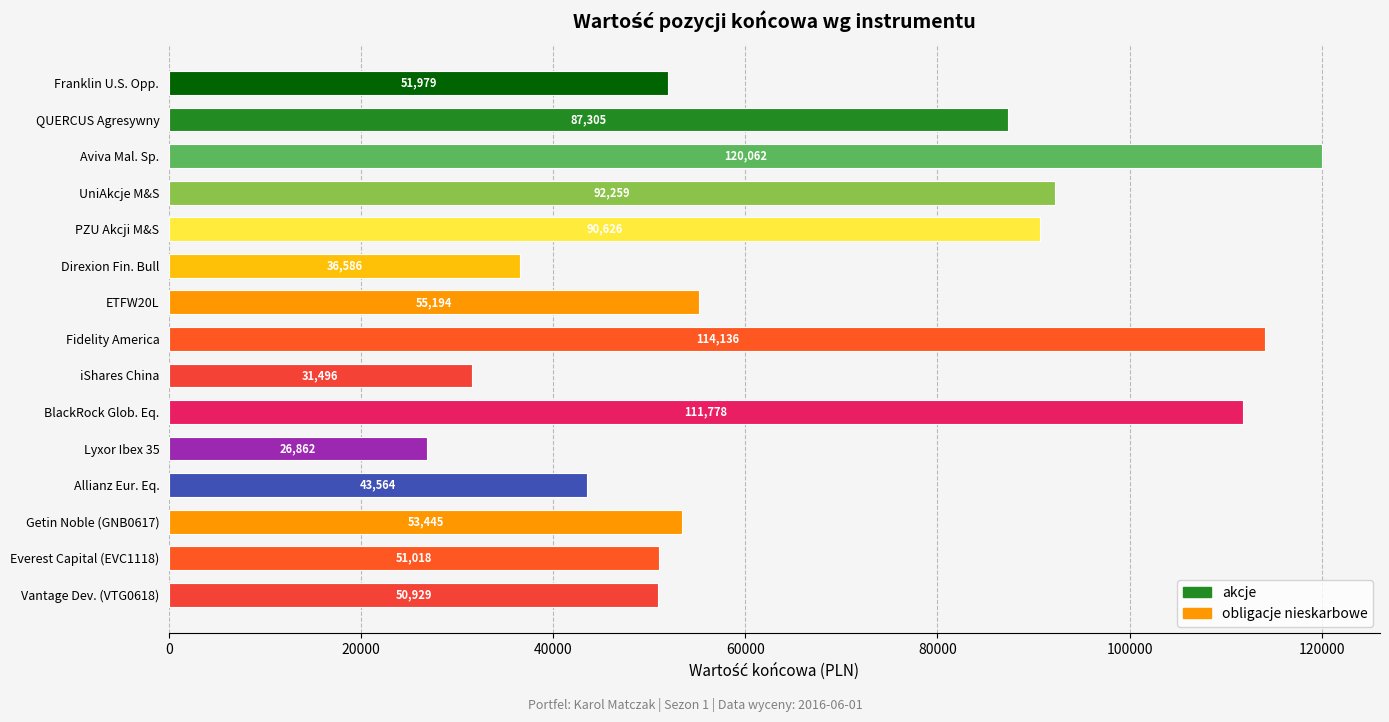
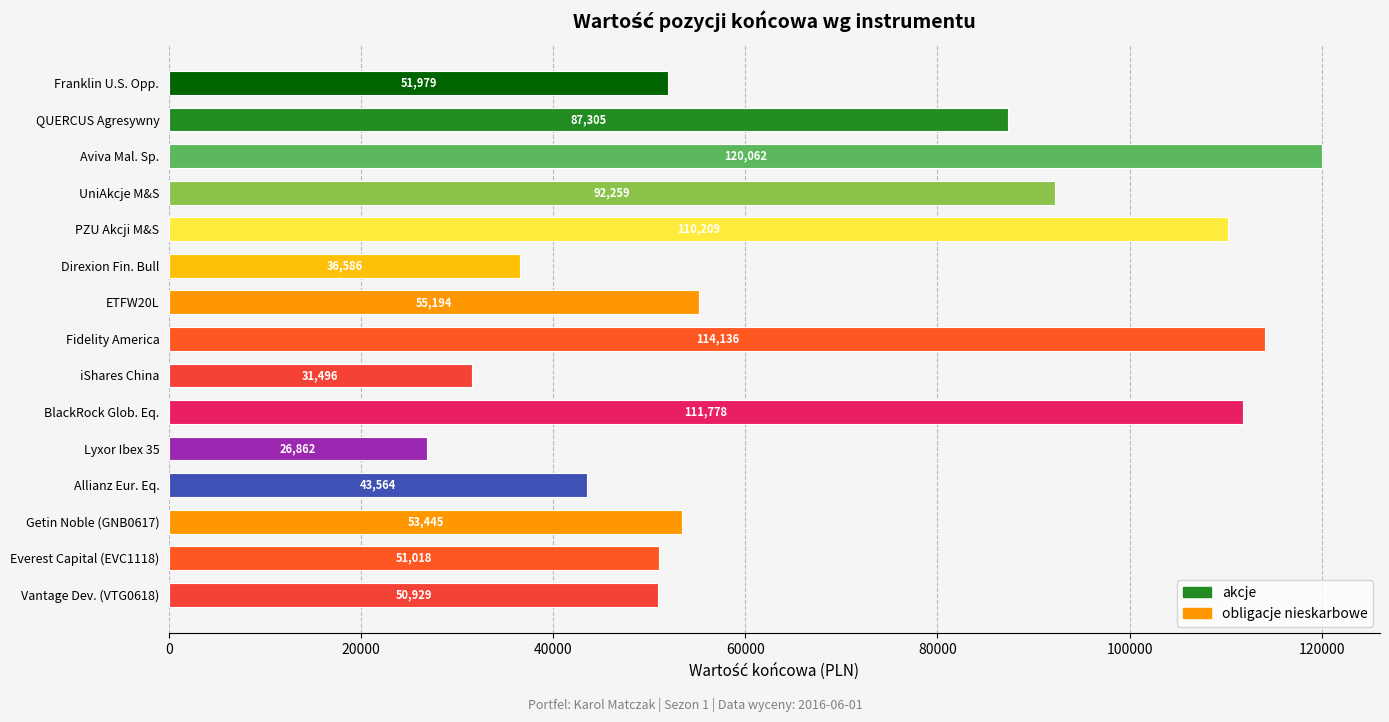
  {
    "Franklin U.S. Opp.": "51,979",
    "QUERCUS Agresywny": "87,305",
    "Aviva Mal. Sp.": "120,062",
    "UniAkcje M&S": "92,259",
-   "PZU Akcji M&S": "90,626",
+   "PZU Akcji M&S": "110,209",
    "Direxion Fin. Bull": "36,586",
    "ETFW20L": "55,194",
    "Fidelity America": "114,136",
    "iShares China": "31,496",
    "BlackRock Glob. Eq.": "111,778",
    "Lyxor Ibex 35": "26,862",
    "Allianz Eur. Eq.": "43,564",
    "Getin Noble (GNB0617)": "53,445",
    "Everest Capital (EVC1118)": "51,018",
    "Vantage Dev. (VTG0618)": "50,929"
  }
